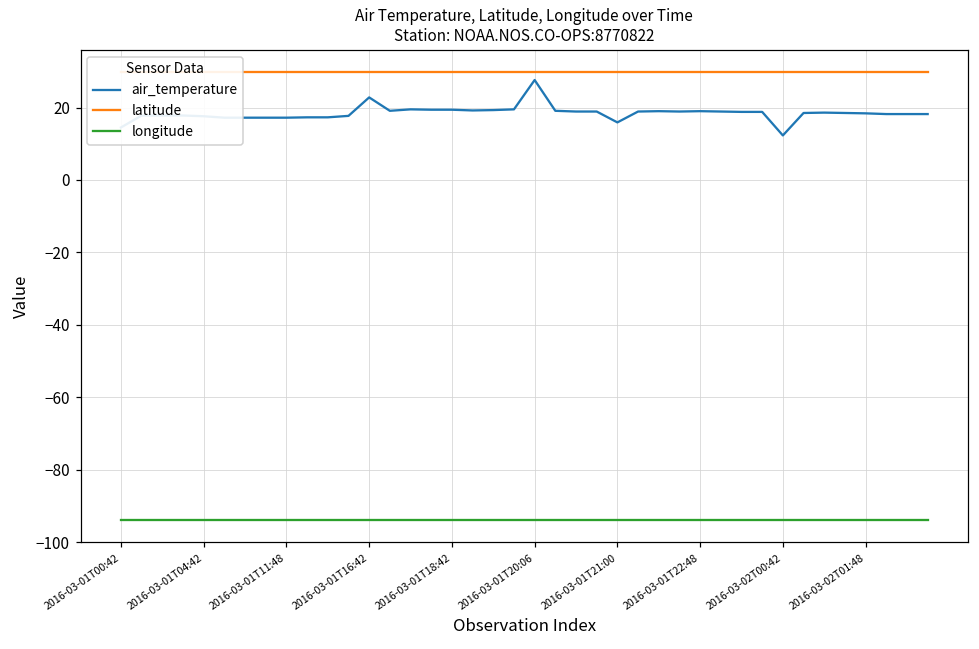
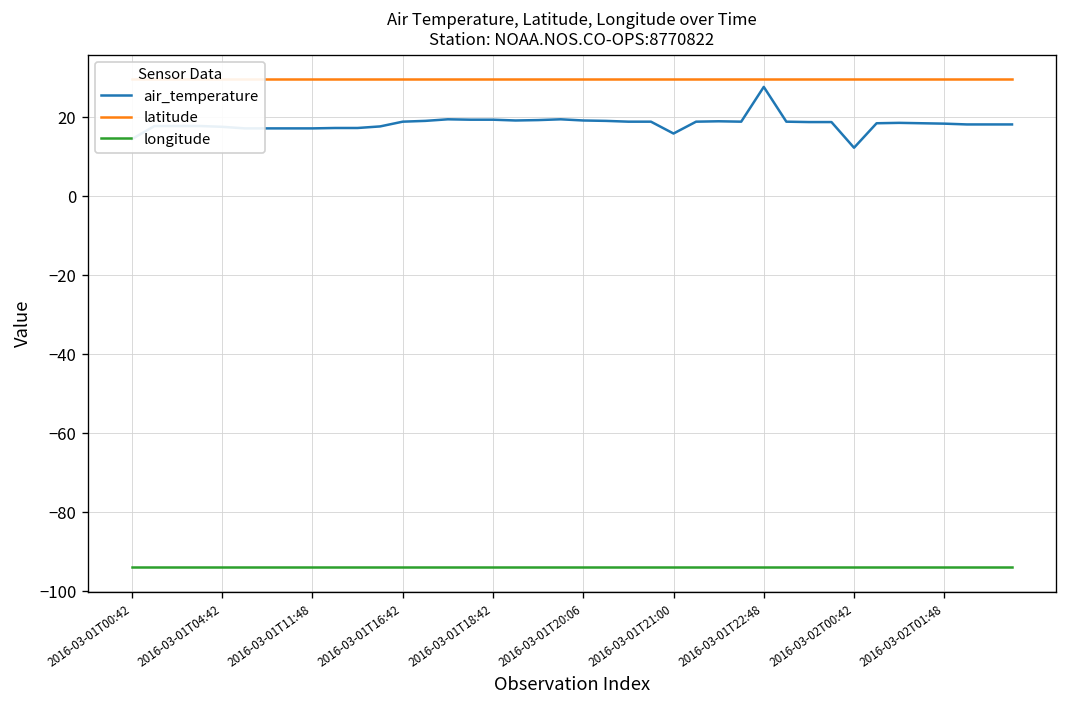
  {
    "air_temperature": {
      "2016-03-01T11:48": 17,
-     "2016-03-01T16:42": 23,
+     "2016-03-01T16:42": 19,
      "2016-03-01T18:42": 19,
-     "2016-03-01T20:06": 28,
+     "2016-03-01T20:06": 19,
      "2016-03-01T21:00": 16,
-     "2016-03-01T22:48": 19,
+     "2016-03-01T22:48": 28,
      "2016-03-02T00:42": 12,
      "2016-03-02T01:48": 18
    },
    "latitude": {
      "2016-03-01T11:48": 30,
      "2016-03-01T16:42": 30,
      "2016-03-01T18:42": 30,
      "2016-03-01T20:06": 30,
      "2016-03-01T21:00": 30,
      "2016-03-01T22:48": 30,
      "2016-03-02T00:42": 30,
      "2016-03-02T01:48": 30
    },
    "longitude": {
      "2016-03-01T00:42": -94,
      "2016-03-01T04:42": -94,
      "2016-03-01T11:48": -94,
      "2016-03-01T16:42": -94,
      "2016-03-01T18:42": -94,
      "2016-03-01T20:06": -94,
      "2016-03-01T21:00": -94,
      "2016-03-01T22:48": -94,
      "2016-03-02T00:42": -94,
      "2016-03-02T01:48": -94
    }
  }
